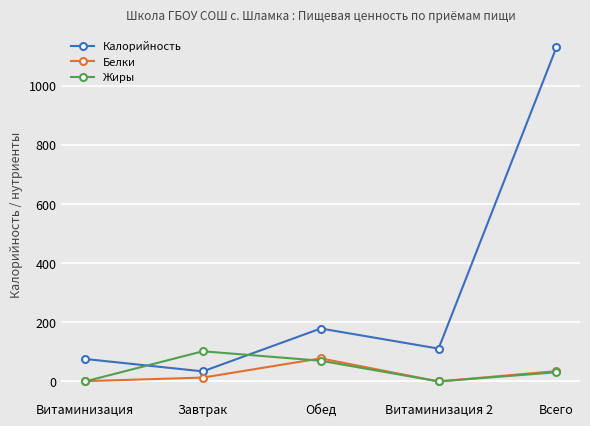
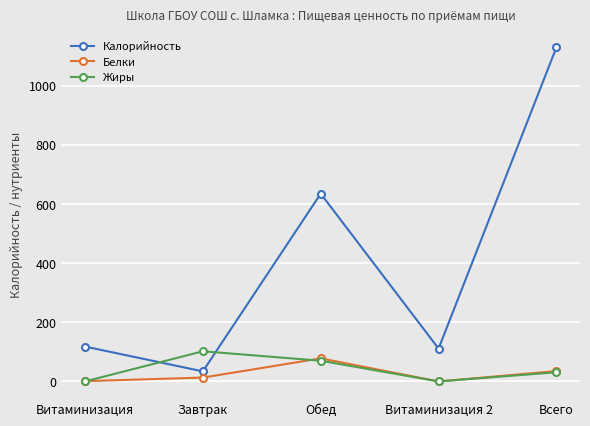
  {
    "Калорийность": {
-     "Витаминизация": 80,
+     "Витаминизация": 120,
      "Завтрак": 30,
-     "Обед": 180,
+     "Обед": 640,
      "Витаминизация 2": 110,
      "Всего": 1130
    },
    "Белки": {
      "Завтрак": 10
    },
    "Жиры": {
      "Завтрак": 100
    }
  }
